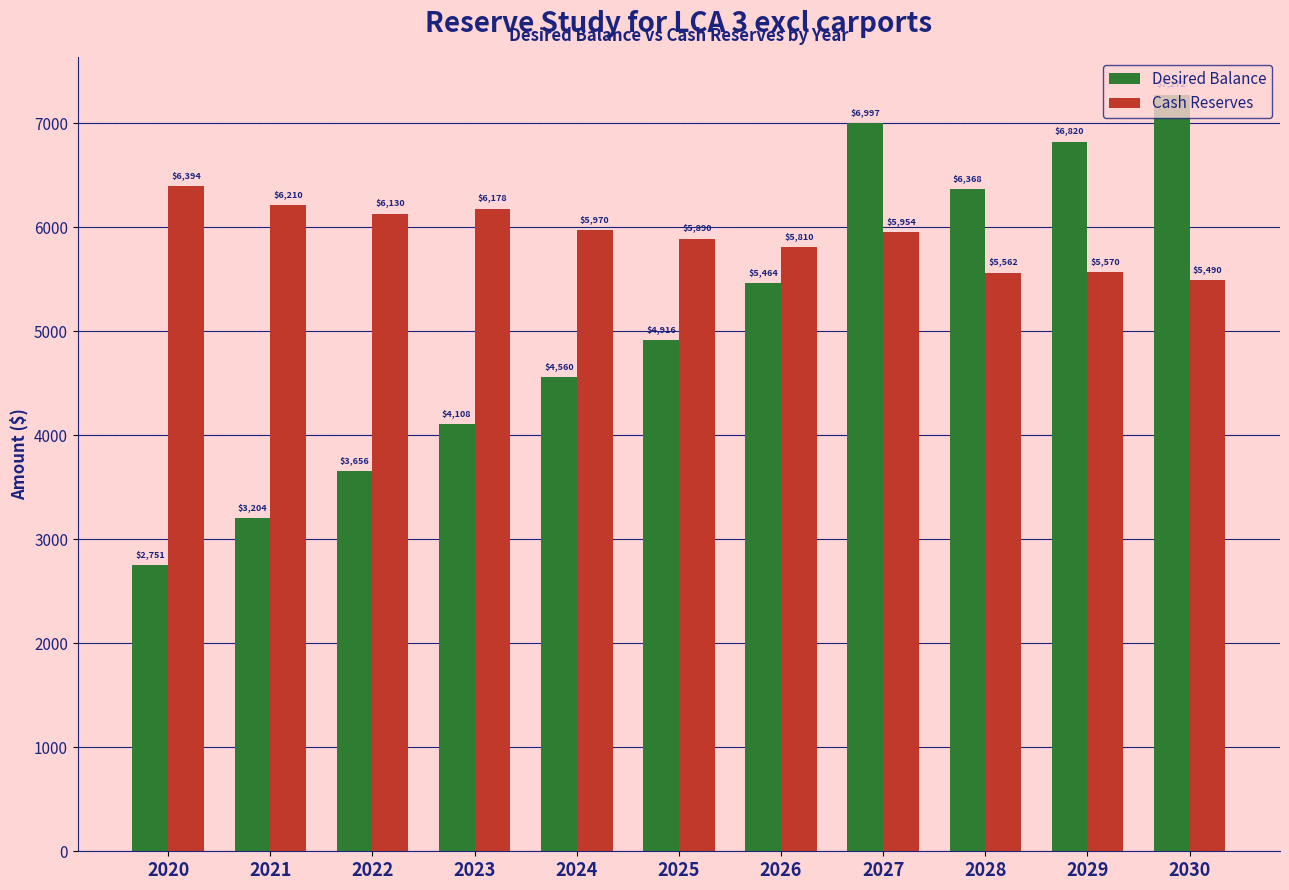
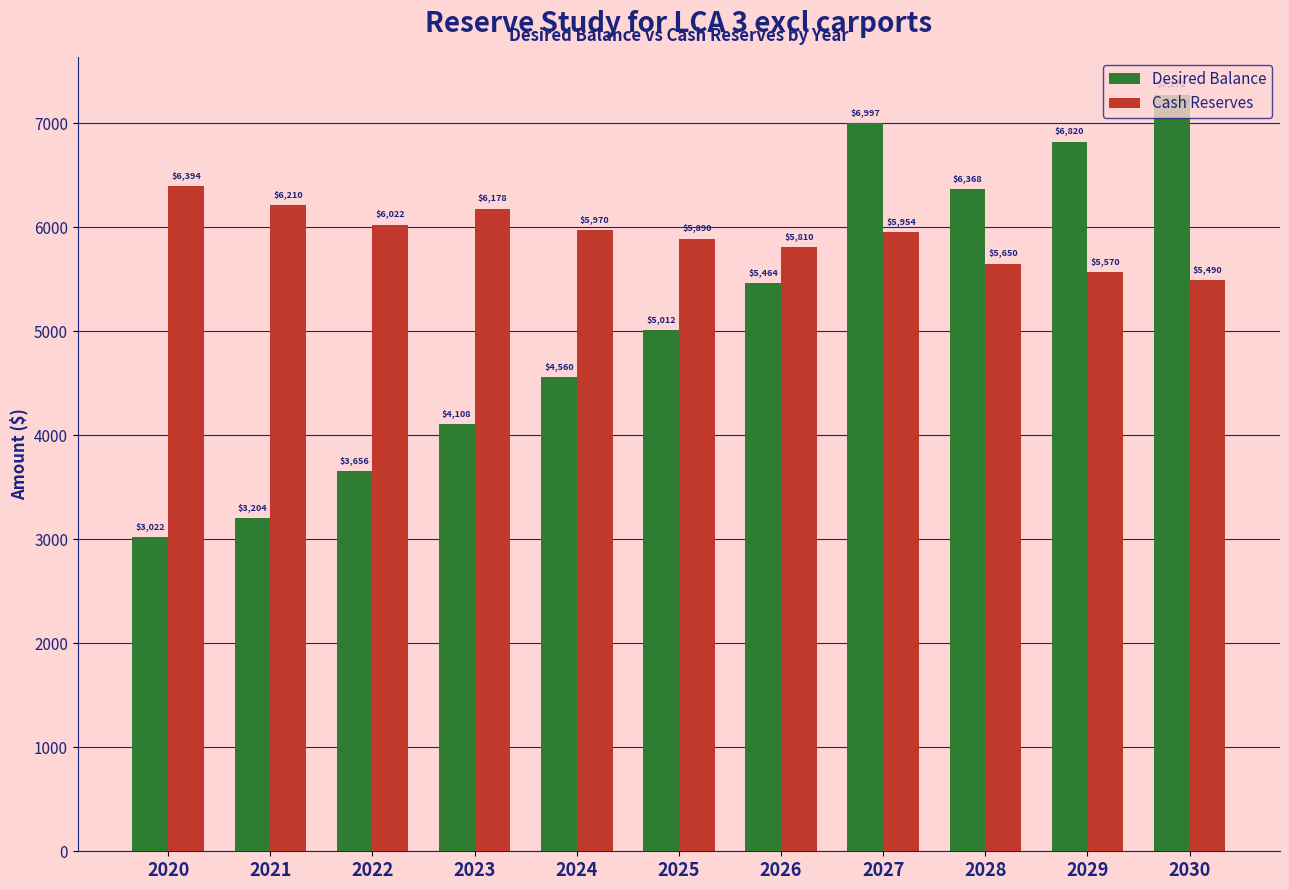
  {
    "Desired Balance": {
-     "2020": "$2,751",
+     "2020": "$3,022",
      "2021": "$3,204",
      "2022": "$3,656",
      "2023": "$4,108",
      "2024": "$4,560",
-     "2025": "$4,916",
+     "2025": "$5,012",
      "2026": "$5,464",
      "2027": "$6,997",
      "2028": "$6,368",
      "2029": "$6,820"
    },
    "Cash Reserves": {
      "2020": "$6,394",
      "2021": "$6,210",
-     "2022": "$6,130",
+     "2022": "$6,022",
      "2023": "$6,178",
      "2024": "$5,970",
      "2025": "$5,890",
      "2026": "$5,810",
      "2027": "$5,954",
-     "2028": "$5,562",
+     "2028": "$5,650",
      "2029": "$5,570",
      "2030": "$5,490"
    }
  }
